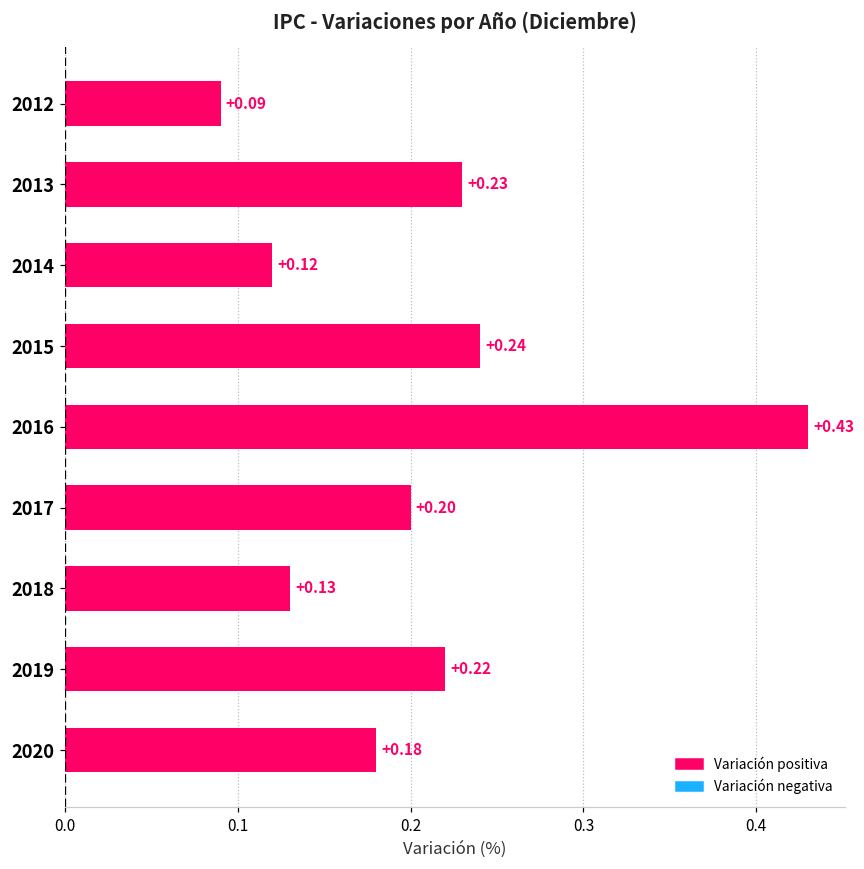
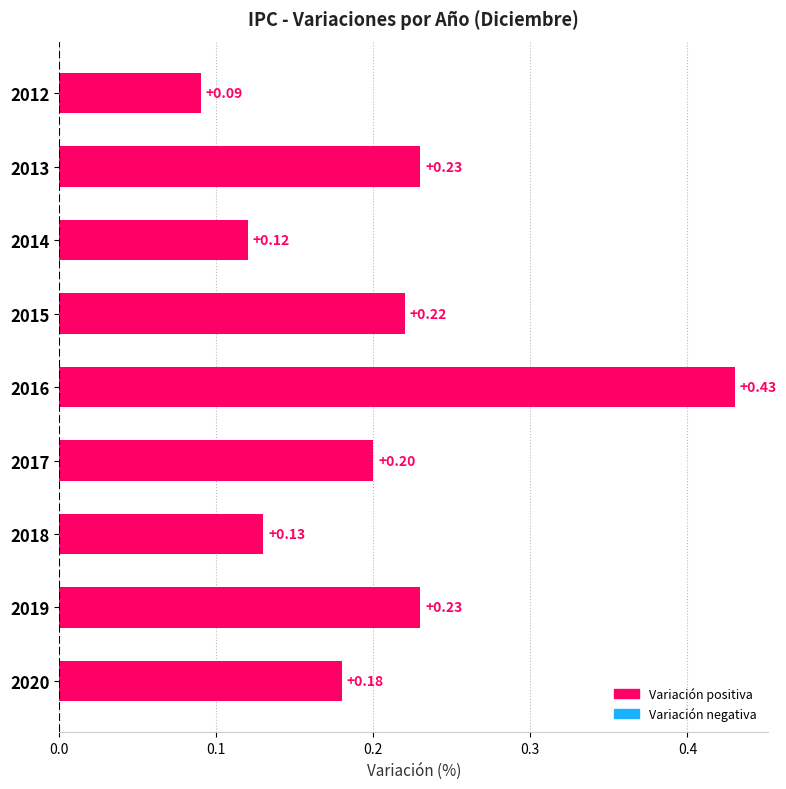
  {
    "2012": "+0.09",
    "2013": "+0.23",
    "2014": "+0.12",
-   "2015": "+0.24",
+   "2015": "+0.22",
    "2016": "+0.43",
    "2017": "+0.20",
    "2018": "+0.13",
-   "2019": "+0.22",
+   "2019": "+0.23",
    "2020": "+0.18"
  }
